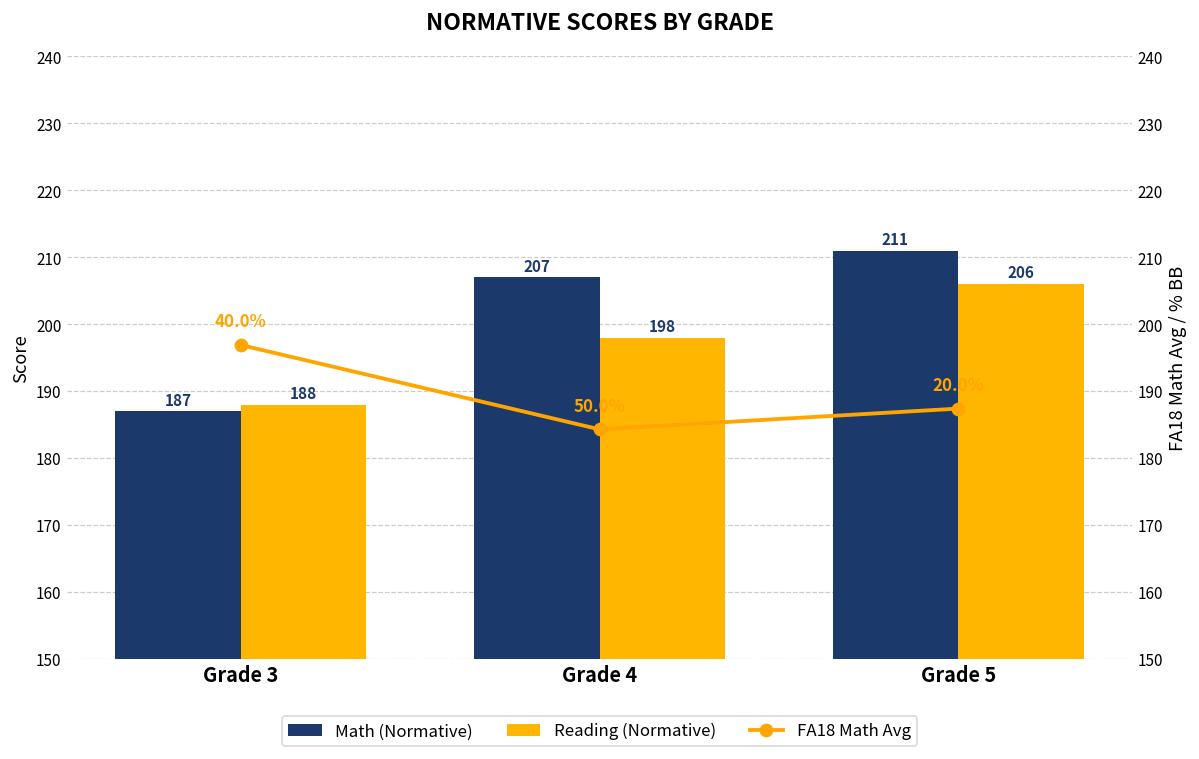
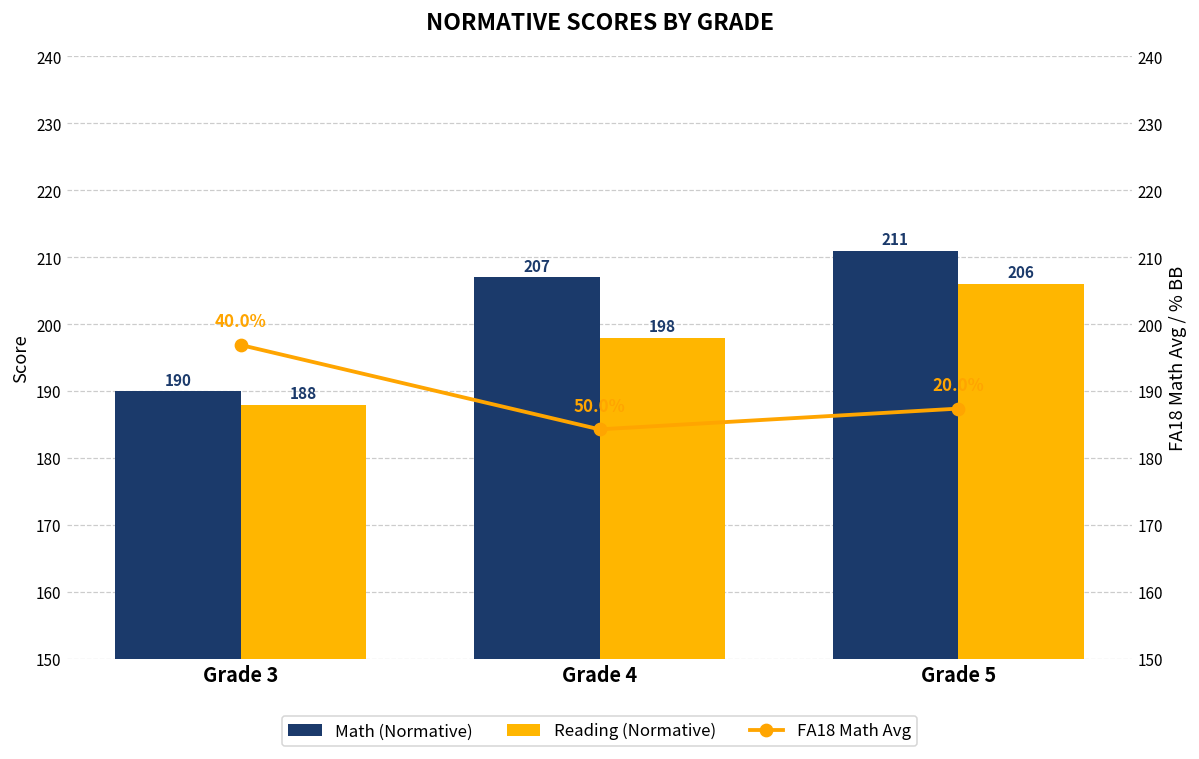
  {
    "Math (Normative)": {
-     "Grade 3": 187,
+     "Grade 3": 190,
      "Grade 4": 207,
      "Grade 5": 211
    }
  }
